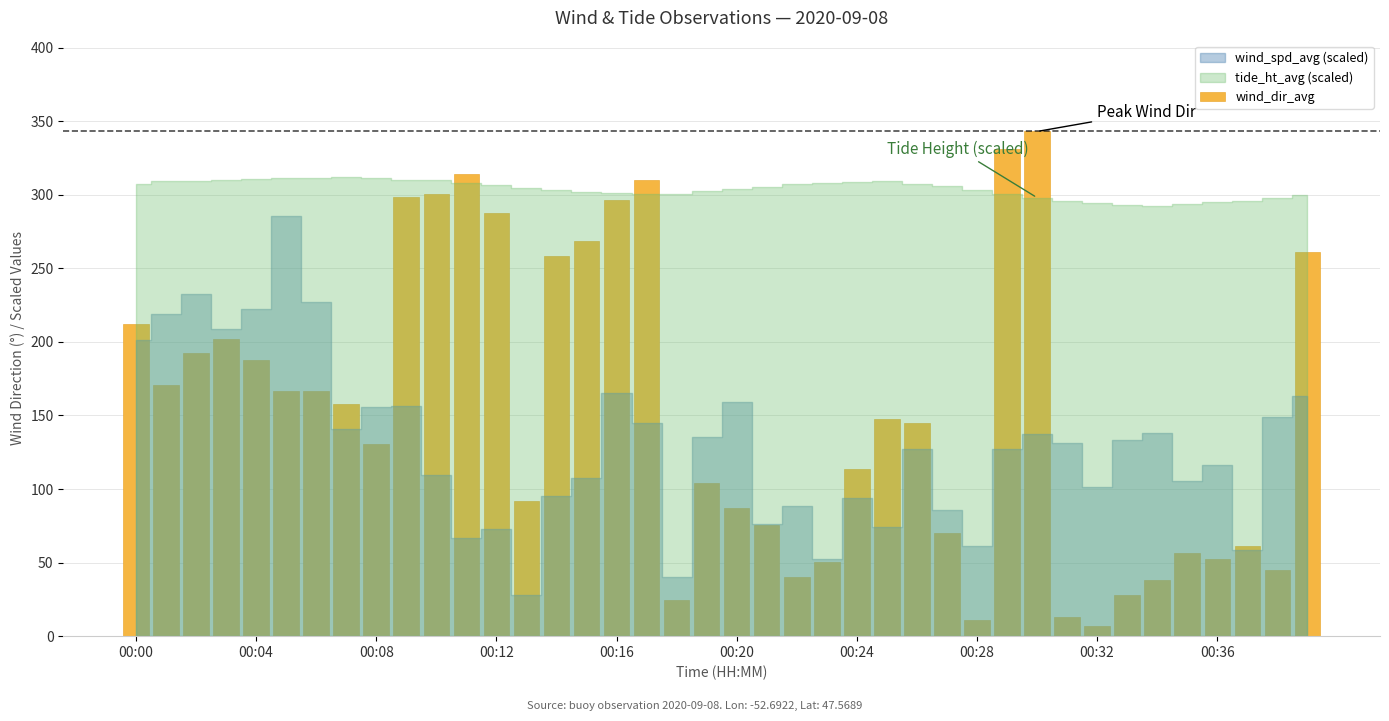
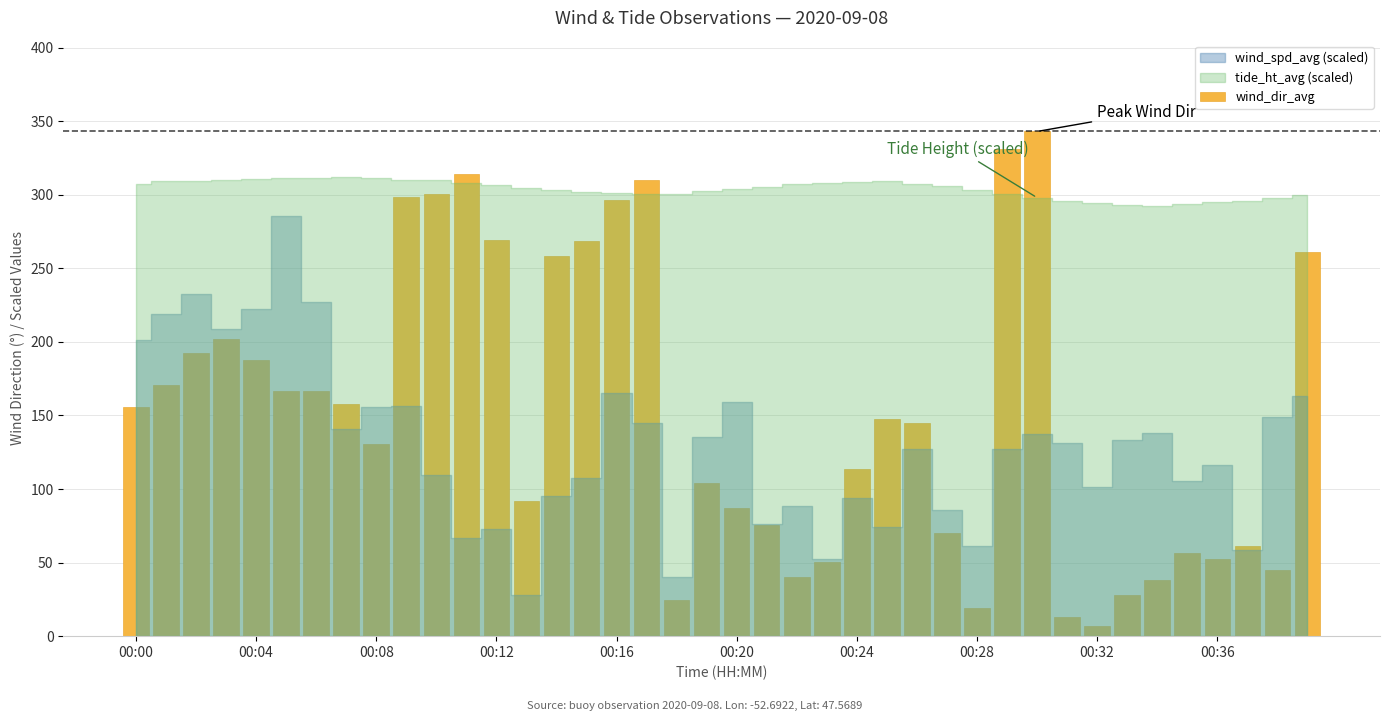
  {
    "wind_dir_avg": {
-     "00:00": 212,
+     "00:00": 156,
      "00:04": 188,
      "00:08": 131,
-     "00:12": 288,
+     "00:12": 270,
      "00:16": 296,
      "00:20": 87,
      "00:24": 114,
-     "00:28": 11,
+     "00:28": 19,
      "00:32": 7,
      "00:36": 53
    }
  }
